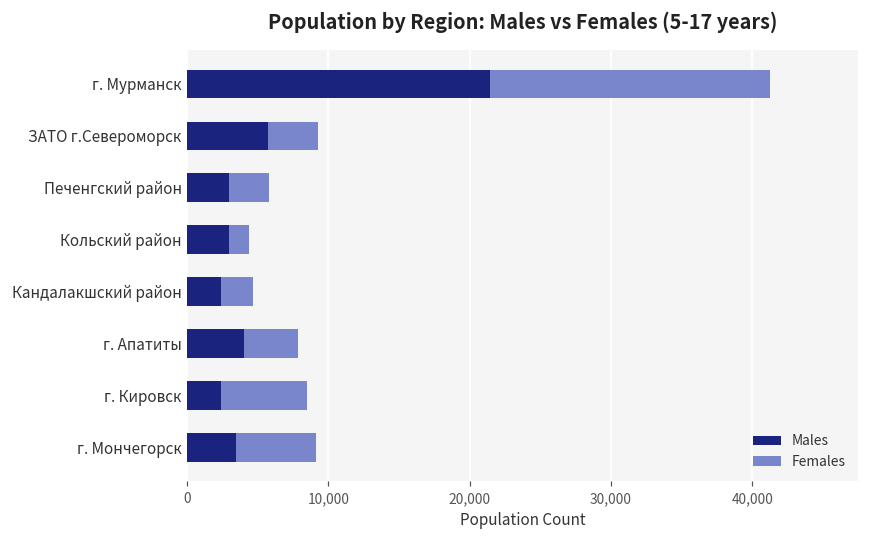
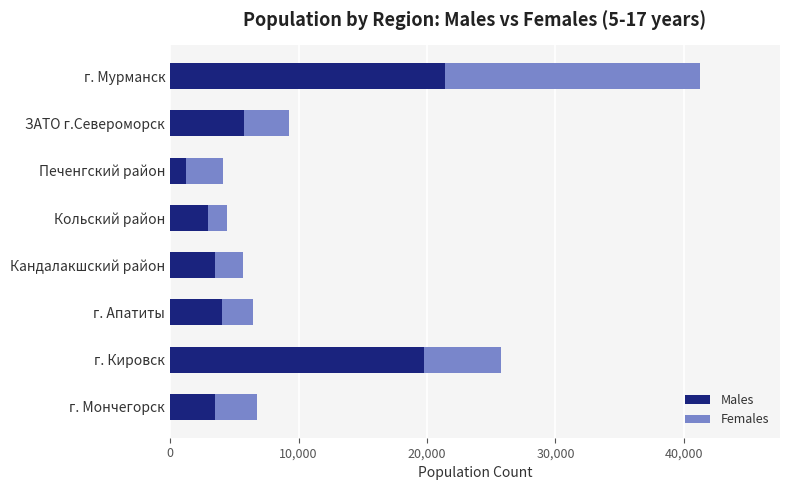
  {
    "Males": {
      "г. Мурманск": "21,400",
      "ЗАТО г.Североморск": "5,700",
-     "Печенгский район": "3,000",
+     "Печенгский район": "1,200",
      "Кольский район": "2,900",
-     "Кандалакшский район": "2,400",
+     "Кандалакшский район": "3,500",
      "г. Апатиты": "4,000",
-     "г. Кировск": "2,400",
+     "г. Кировск": "19,700",
      "г. Мончегорск": "3,500"
    },
    "Females": {
      "г. Мурманск": "19,900",
      "ЗАТО г.Североморск": "3,500",
      "Печенгский район": "2,800",
      "Кольский район": "1,400",
      "Кандалакшский район": "2,200",
-     "г. Апатиты": "3,800",
+     "г. Апатиты": "2,400",
      "г. Кировск": "6,000",
-     "г. Мончегорск": "5,600"
+     "г. Мончегорск": "3,300"
    }
  }
